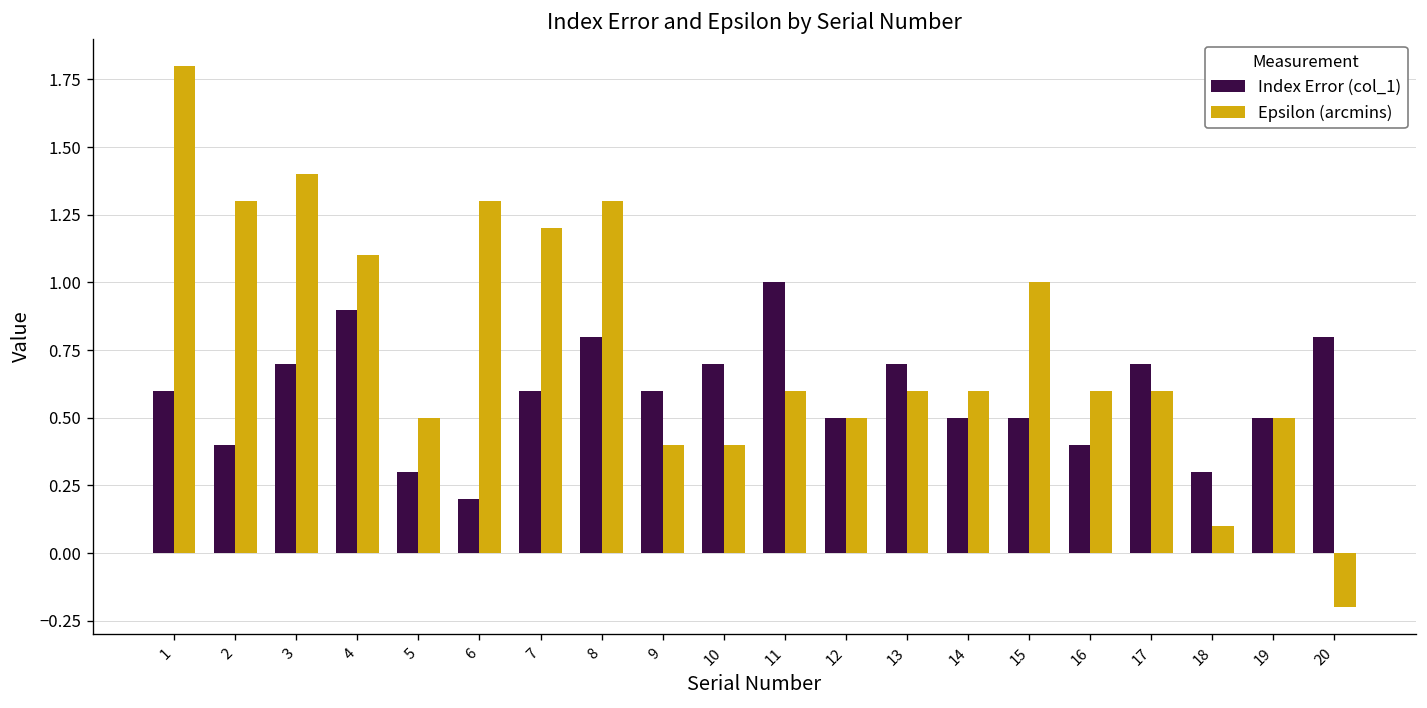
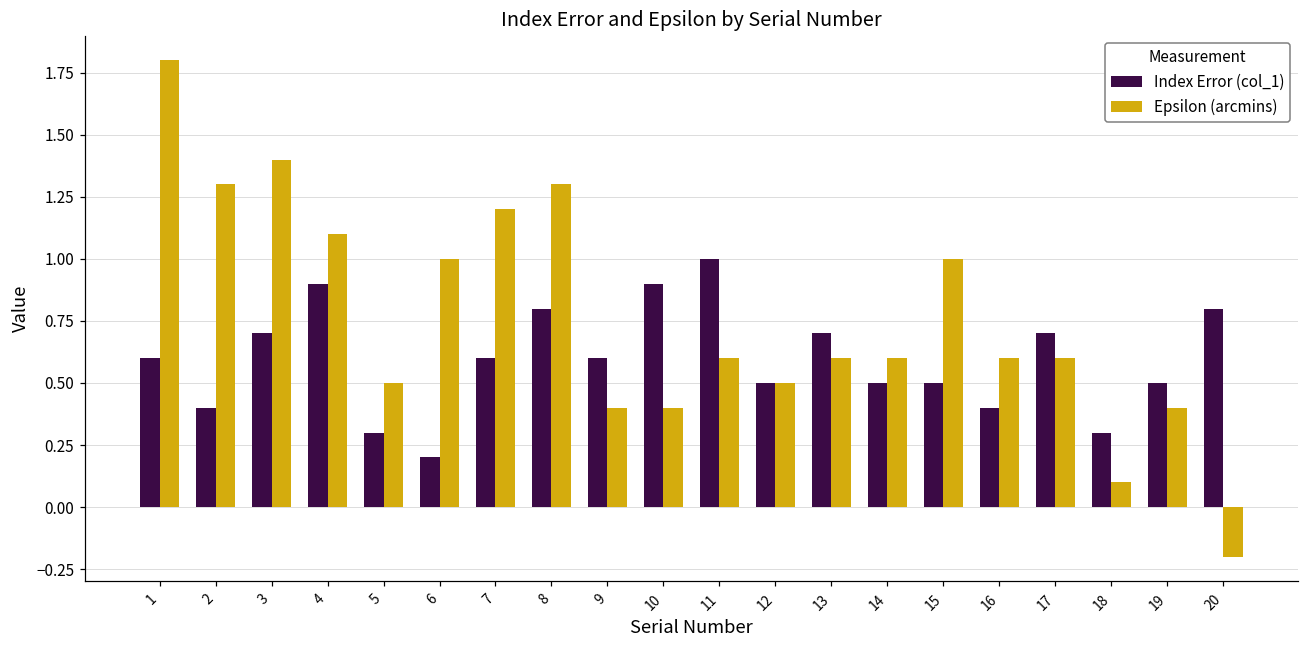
  {
    "Index Error (col_1)": {
      "1": 0.6,
      "2": 0.4,
      "3": 0.7,
      "4": 0.9,
      "5": 0.3,
      "6": 0.2,
      "7": 0.6,
      "8": 0.8,
      "9": 0.6,
-     "10": 0.7,
+     "10": 0.9,
      "11": 1.0,
      "12": 0.5,
      "13": 0.7,
      "14": 0.5,
      "15": 0.5,
      "16": 0.4,
      "17": 0.7,
      "18": 0.3,
      "19": 0.5,
      "20": 0.8
    },
    "Epsilon (arcmins)": {
      "1": 1.8,
      "2": 1.3,
      "3": 1.4,
      "4": 1.1,
      "5": 0.5,
-     "6": 1.3,
+     "6": 1.0,
      "7": 1.2,
      "8": 1.3,
      "9": 0.4,
      "10": 0.4,
      "11": 0.6,
      "12": 0.5,
      "13": 0.6,
      "14": 0.6,
      "15": 1.0,
      "16": 0.6,
      "17": 0.6,
      "18": 0.1,
-     "19": 0.5,
+     "19": 0.4,
      "20": -0.2
    }
  }
